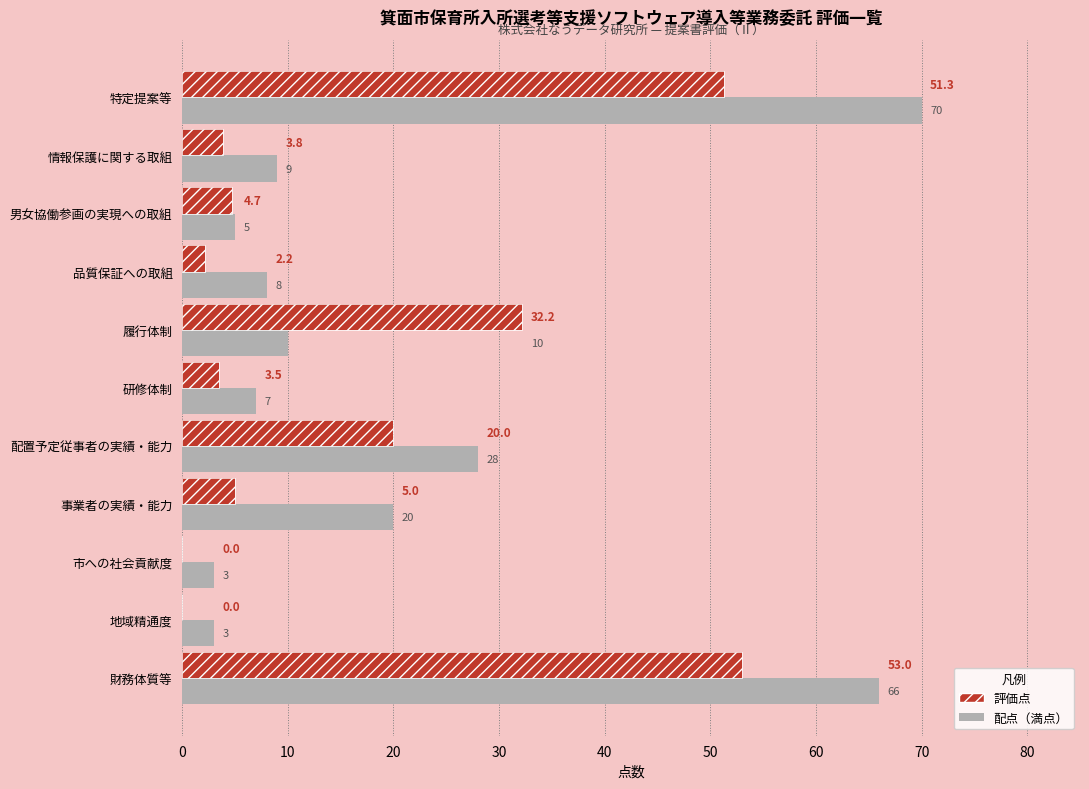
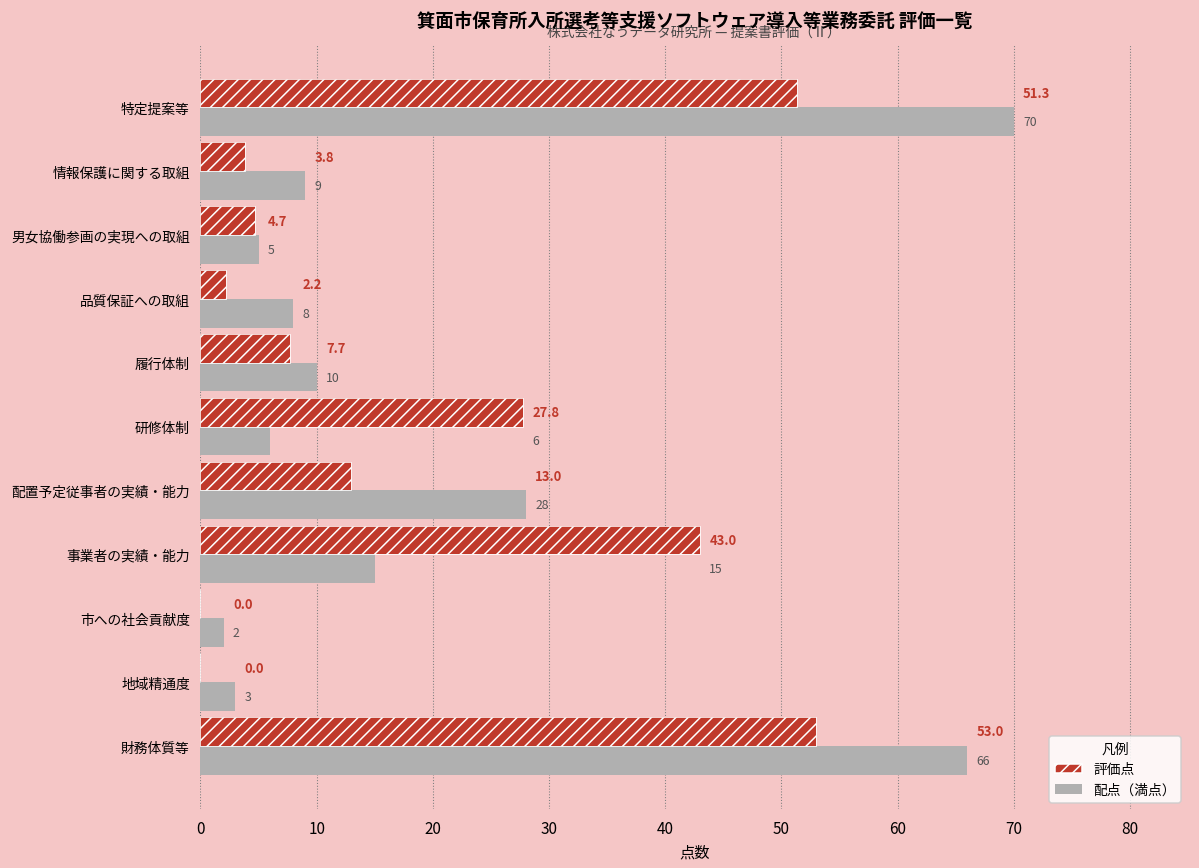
  {
    "配点（満点）": {
      "特定提案等": 70,
      "情報保護に関する取組": 9,
      "男女協働参画の実現への取組": 5,
      "品質保証への取組": 8,
-     "研修体制": 7,
+     "研修体制": 6,
      "配置予定従事者の実績・能力": 28,
-     "事業者の実績・能力": 20,
-     "市への社会貢献度": 3,
+     "事業者の実績・能力": 15,
+     "市への社会貢献度": 2,
      "地域精通度": 3,
      "財務体質等": 66
    },
    "評価点": {
      "男女協働参画の実現への取組": 4.7,
-     "履行体制": 32.2,
-     "研修体制": 3.5,
-     "配置予定従事者の実績・能力": 20.0,
-     "事業者の実績・能力": 5.0
+     "履行体制": 7.7,
+     "研修体制": 27.8,
+     "配置予定従事者の実績・能力": 13.0,
+     "事業者の実績・能力": 43.0
    }
  }
